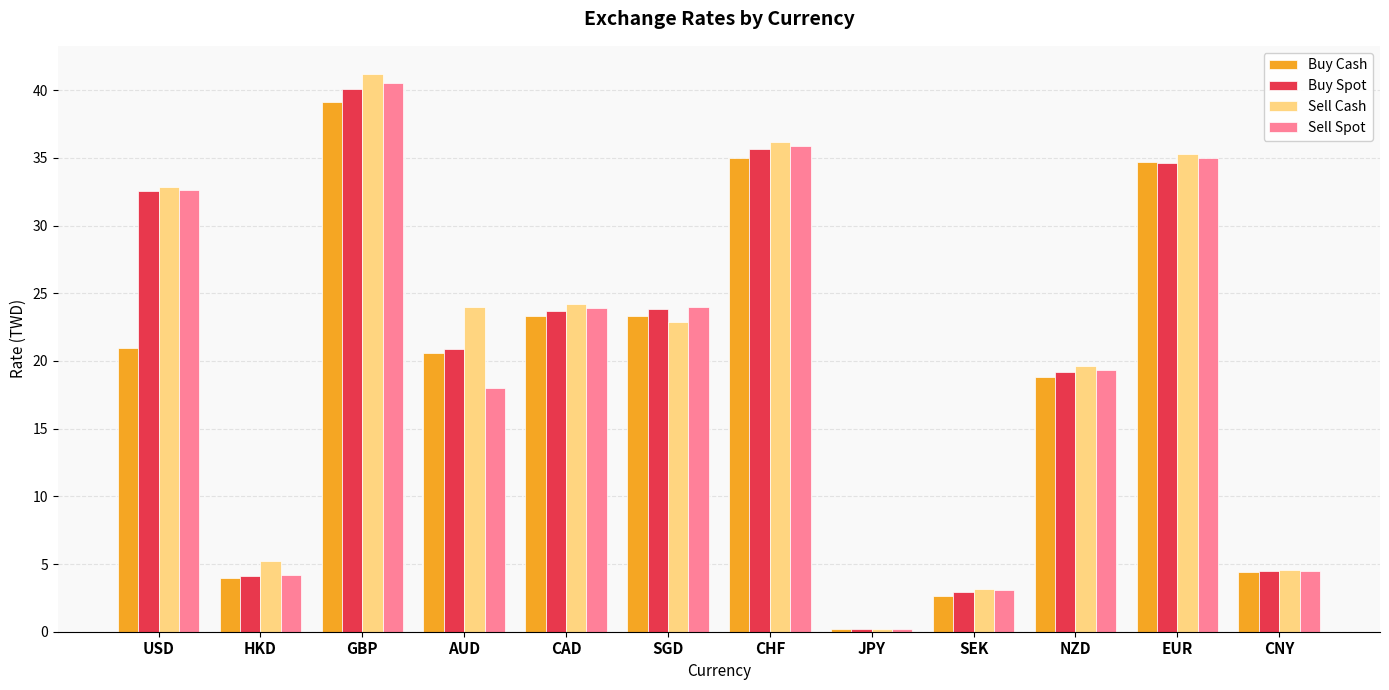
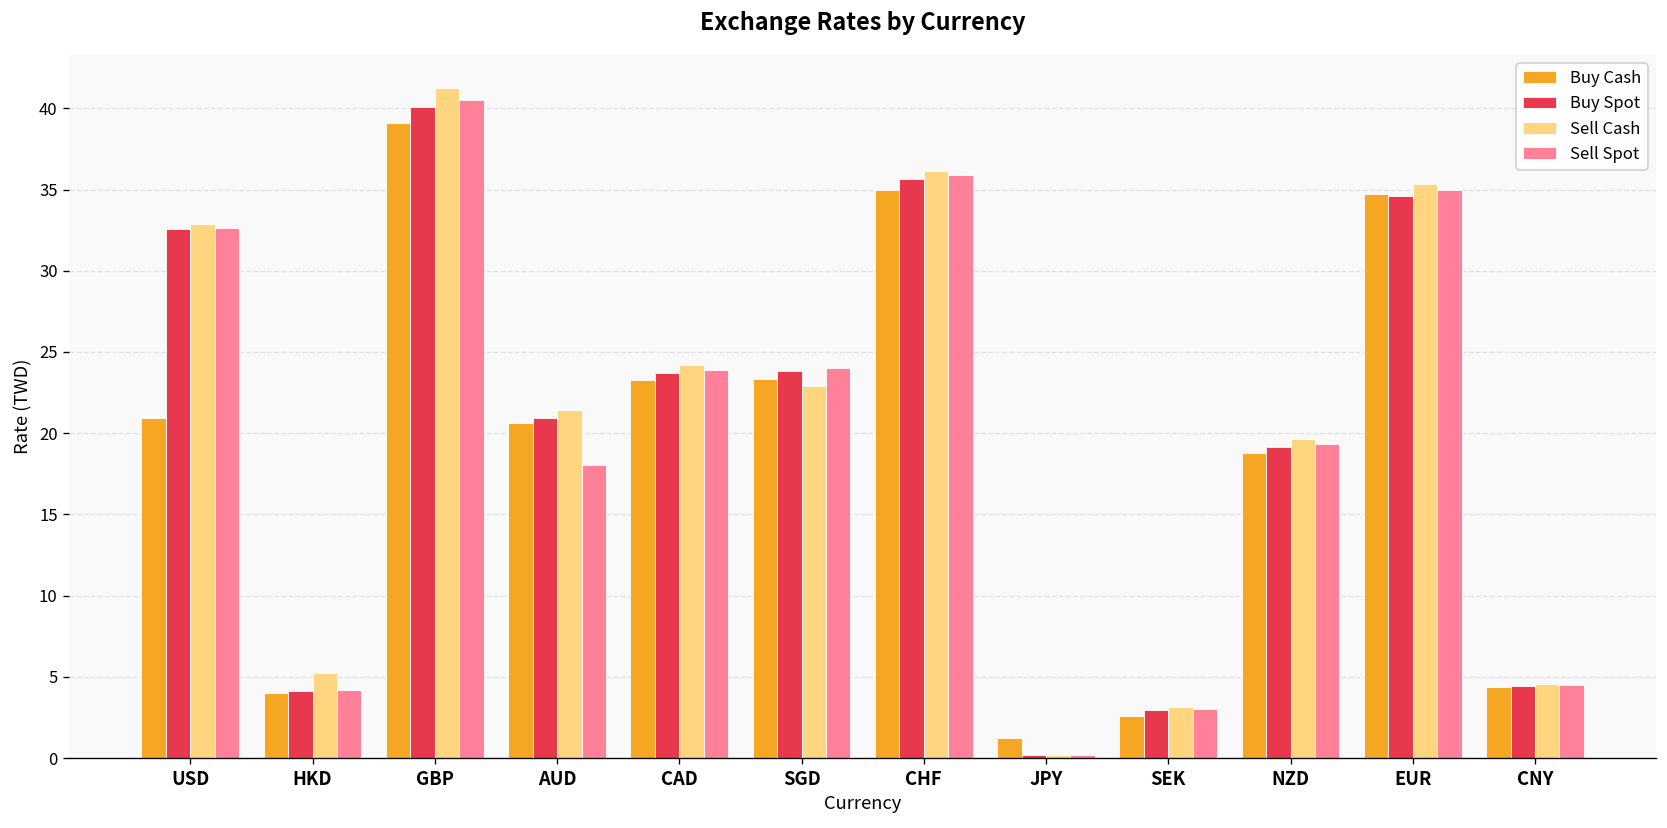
  {
    "Buy Cash": {
      "USD": 20.9,
      "HKD": 4.0,
      "GBP": 39.1,
      "AUD": 20.6,
      "CAD": 23.3,
      "SGD": 23.4,
      "CHF": 35.0,
-     "JPY": 0.2,
+     "JPY": 1.2,
      "SEK": 2.6,
      "NZD": 18.8,
      "EUR": 34.7,
      "CNY": 4.4
    },
    "Buy Spot": {
      "USD": 32.5,
      "HKD": 4.1,
      "GBP": 40.1,
      "AUD": 20.9,
      "CAD": 23.7,
      "SGD": 23.8,
      "CHF": 35.7,
      "JPY": 0.2,
      "SEK": 3.0,
      "NZD": 19.2,
      "EUR": 34.6,
      "CNY": 4.5
    },
    "Sell Cash": {
      "USD": 32.9,
      "HKD": 5.2,
      "GBP": 41.2,
-     "AUD": 24.0,
+     "AUD": 21.4,
      "CAD": 24.2,
      "SGD": 22.9,
      "CHF": 36.2,
      "JPY": 0.2,
      "SEK": 3.1,
      "NZD": 19.6,
      "EUR": 35.3,
      "CNY": 4.6
    },
    "Sell Spot": {
      "USD": 32.6,
      "HKD": 4.2,
      "GBP": 40.5,
      "AUD": 18.0,
      "CAD": 23.9,
      "SGD": 24.0,
      "CHF": 35.9,
      "JPY": 0.2,
      "SEK": 3.1,
      "NZD": 19.4,
      "EUR": 35.0,
      "CNY": 4.5
    }
  }
